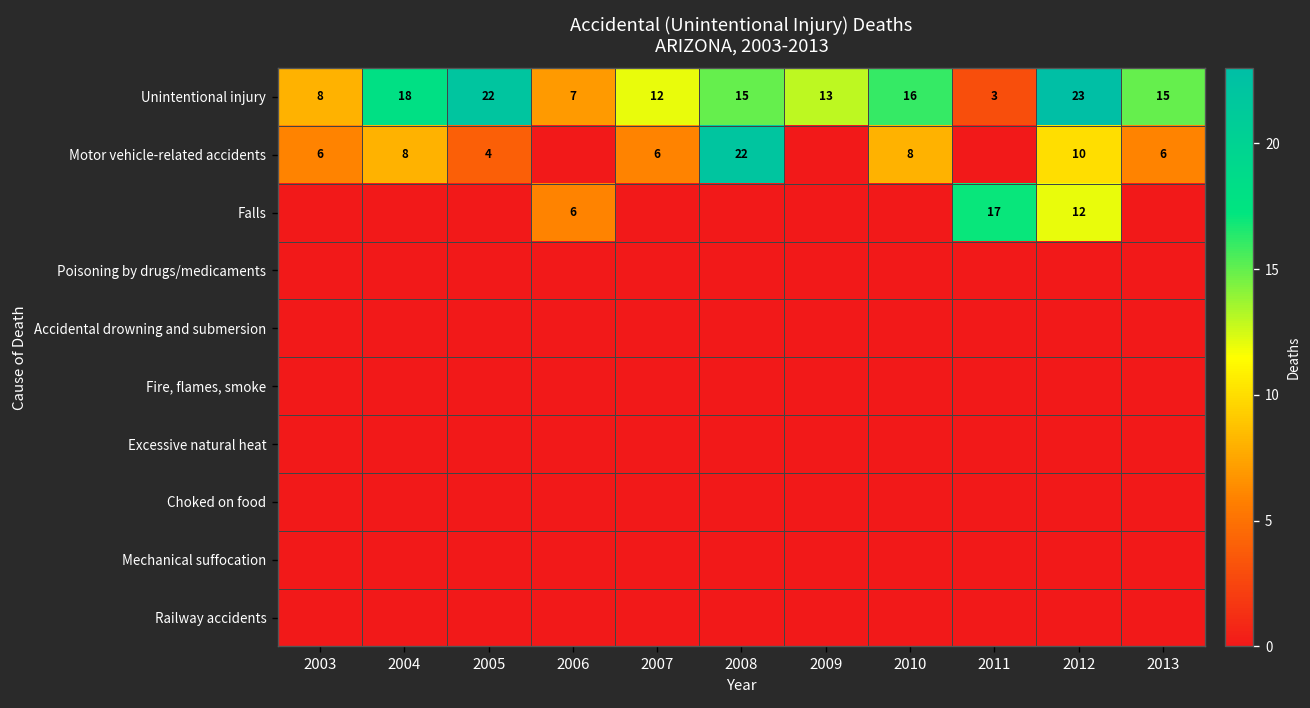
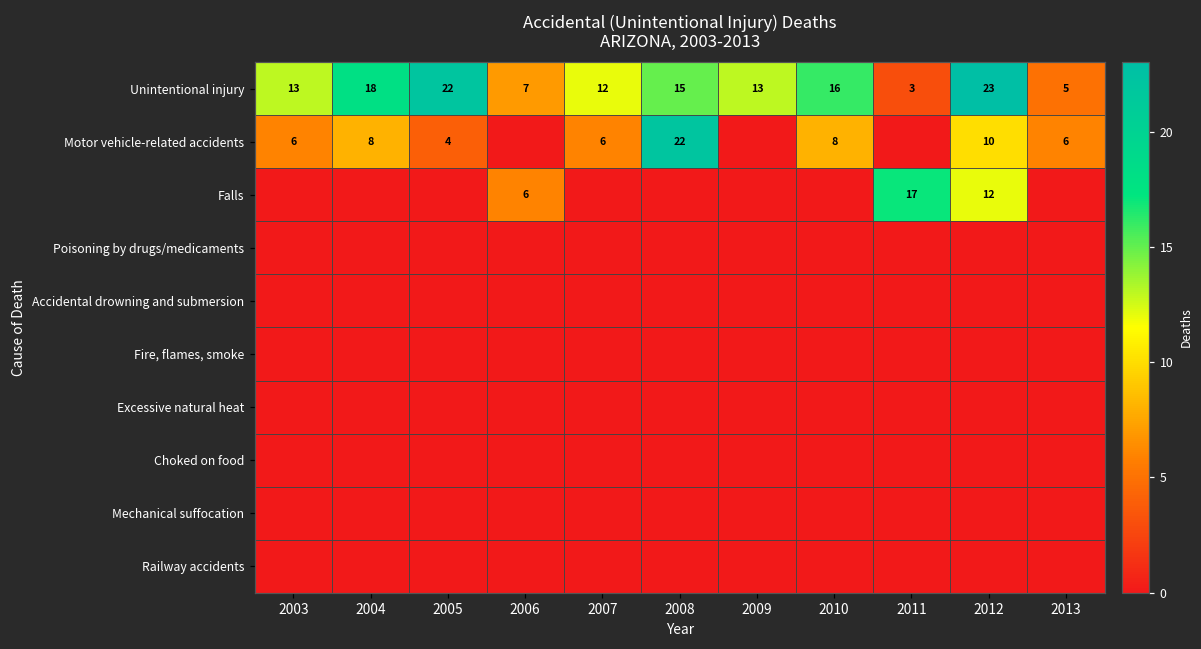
  {
    "Unintentional injury": {
-     "2003": 8,
+     "2003": 13,
      "2004": 18,
      "2005": 22,
      "2006": 7,
      "2007": 12,
      "2008": 15,
      "2009": 13,
      "2010": 16,
      "2011": 3,
      "2012": 23,
-     "2013": 15
+     "2013": 5
    },
    "Motor vehicle-related accidents": {
      "2003": 6,
      "2004": 8,
      "2005": 4,
      "2007": 6,
      "2008": 22,
      "2010": 8,
      "2012": 10,
      "2013": 6
    },
    "Falls": {
      "2006": 6,
      "2011": 17,
      "2012": 12
    }
  }
